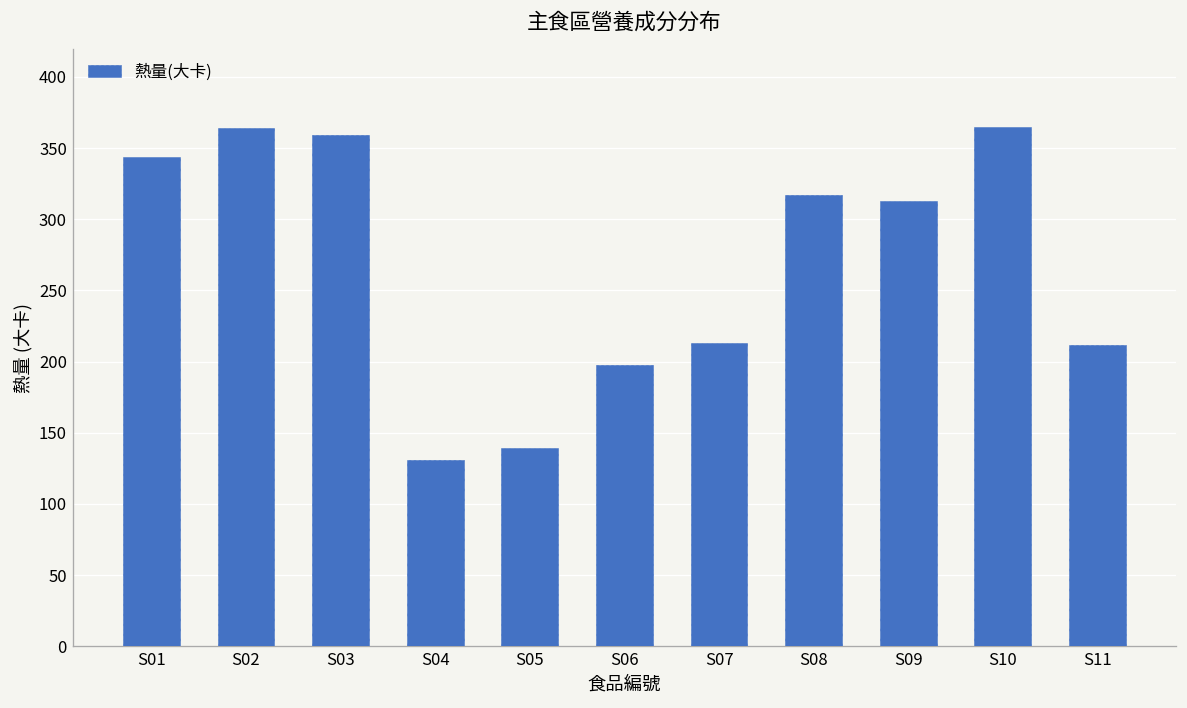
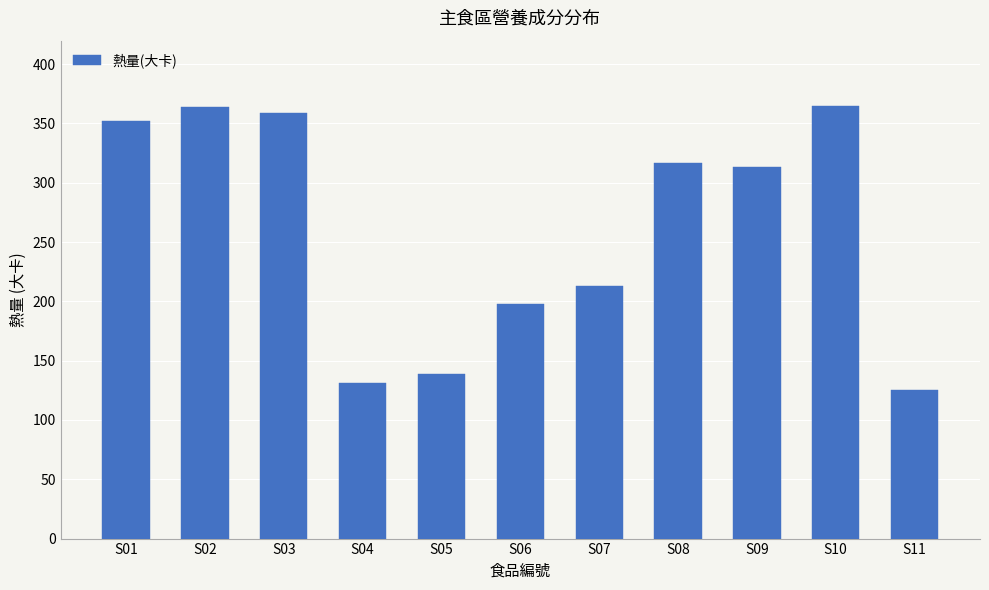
  {
-   "S01": 344,
+   "S01": 352,
    "S02": 364,
    "S03": 359,
    "S04": 131,
    "S05": 139,
    "S06": 198,
    "S07": 213,
    "S08": 317,
    "S09": 313,
    "S10": 365,
-   "S11": 211
+   "S11": 125
  }
